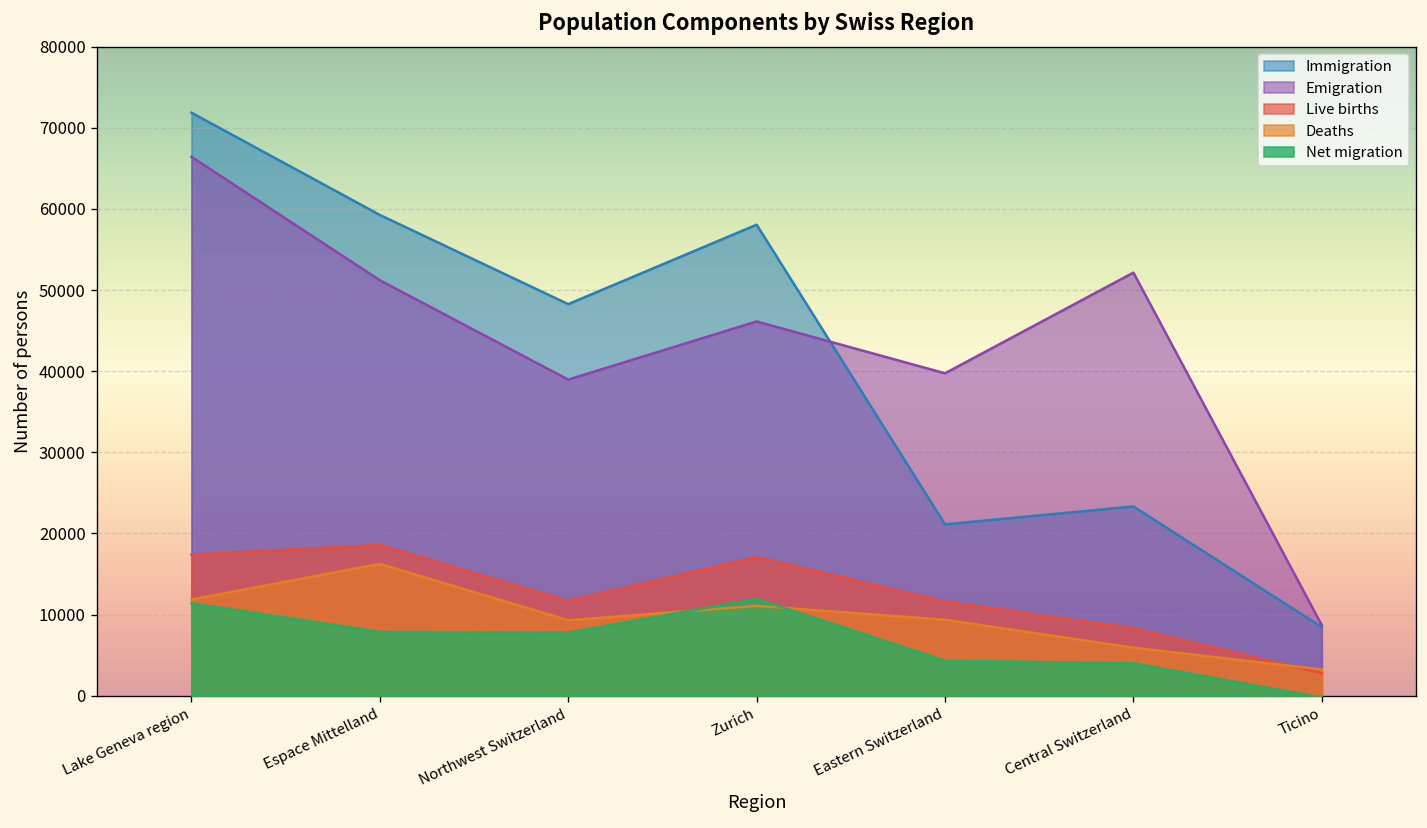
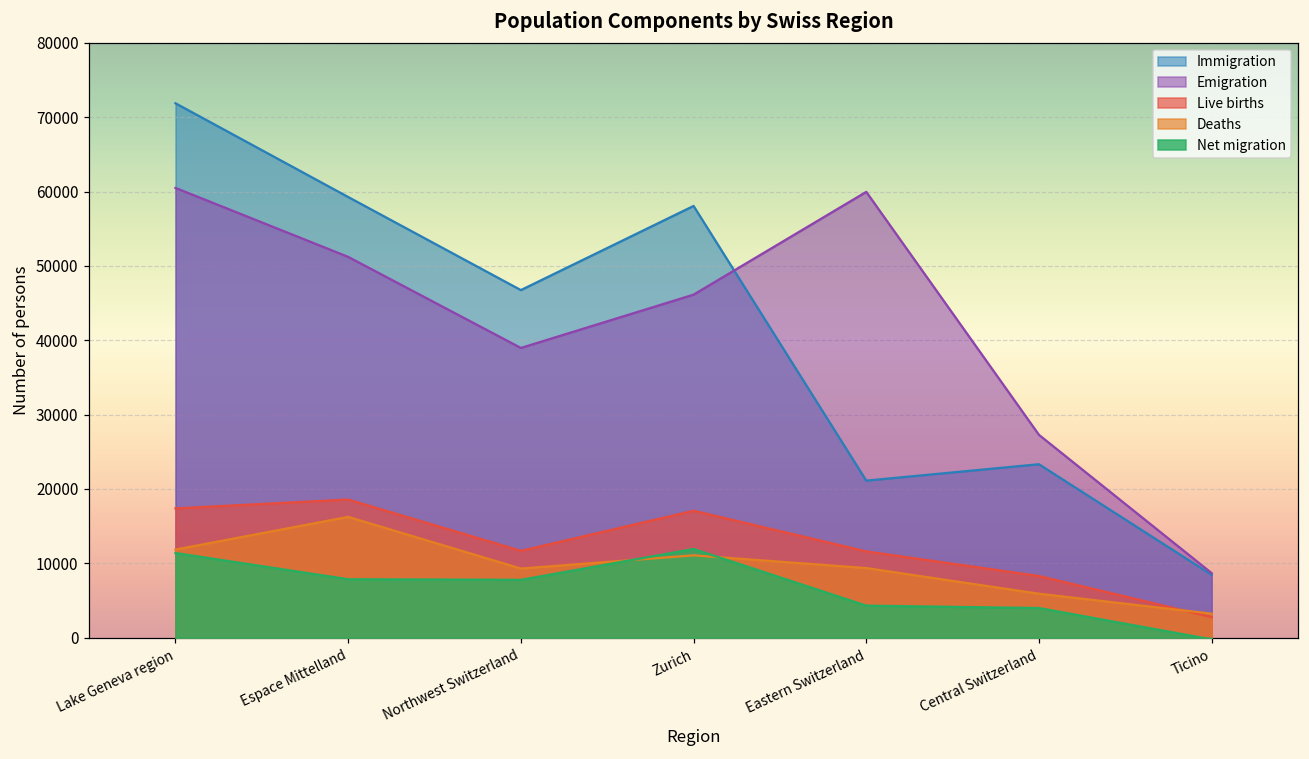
  {
    "Immigration": {
      "Lake Geneva region": 72000,
      "Espace Mittelland": 59000,
-     "Northwest Switzerland": 48000,
+     "Northwest Switzerland": 47000,
      "Zurich": 58000,
      "Eastern Switzerland": 21000,
      "Central Switzerland": 23000
    },
    "Emigration": {
-     "Lake Geneva region": 66000,
+     "Lake Geneva region": 60000,
      "Espace Mittelland": 51000,
      "Northwest Switzerland": 39000,
      "Zurich": 46000,
-     "Eastern Switzerland": 40000,
-     "Central Switzerland": 52000
+     "Eastern Switzerland": 60000,
+     "Central Switzerland": 27000
    }
  }
